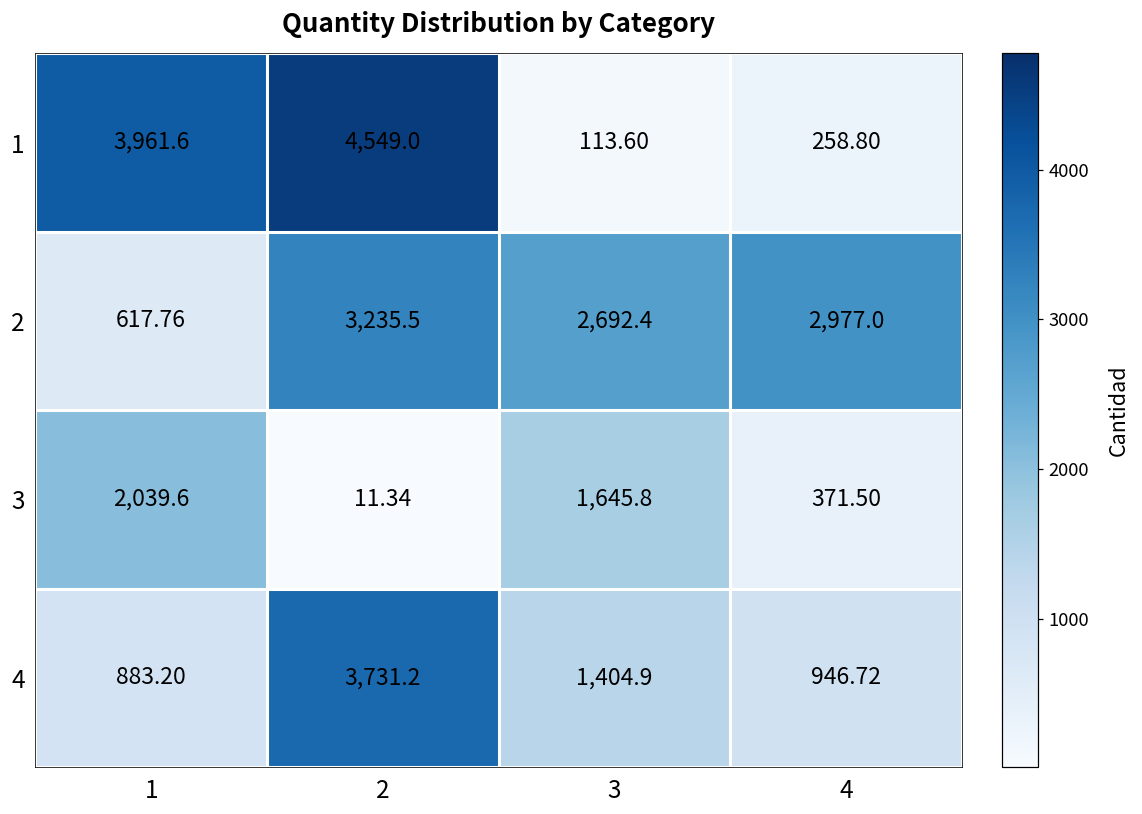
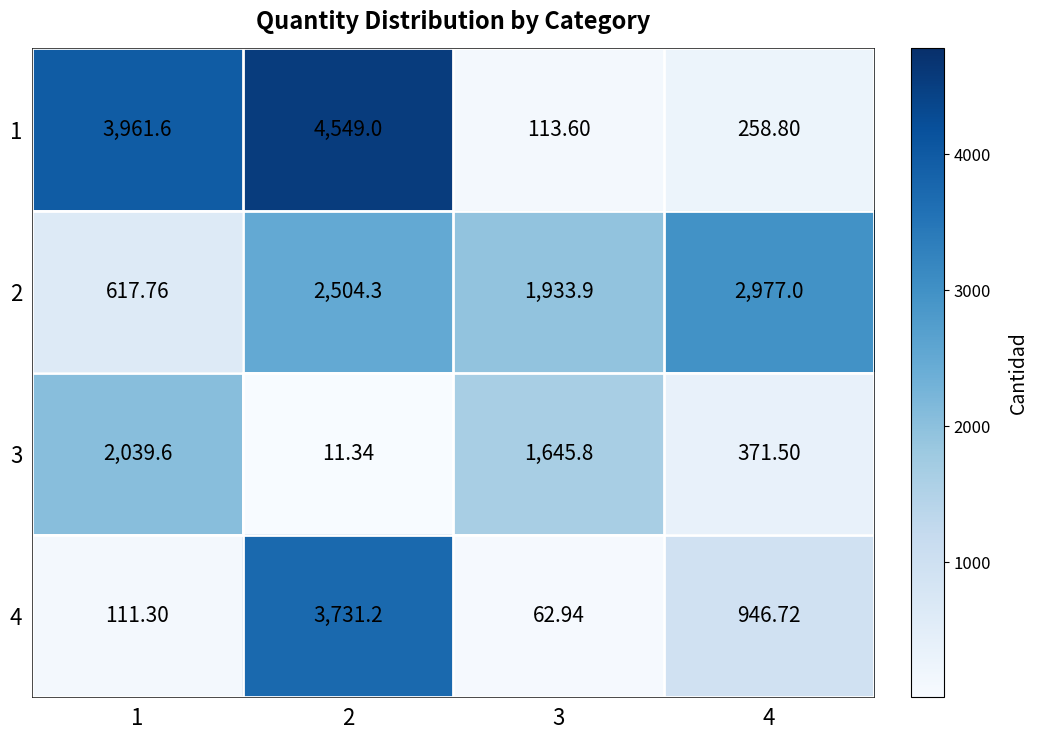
  {
    "1": {
      "1": "3,961.6",
      "2": "4,549.0",
      "3": "113.60",
      "4": "258.80"
    },
    "2": {
      "1": "617.76",
-     "2": "3,235.5",
-     "3": "2,692.4",
+     "2": "2,504.3",
+     "3": "1,933.9",
      "4": "2,977.0"
    },
    "3": {
      "1": "2,039.6",
      "2": "11.34",
      "3": "1,645.8",
      "4": "371.50"
    },
    "4": {
-     "1": "883.20",
+     "1": "111.30",
      "2": "3,731.2",
-     "3": "1,404.9",
+     "3": "62.94",
      "4": "946.72"
    }
  }
